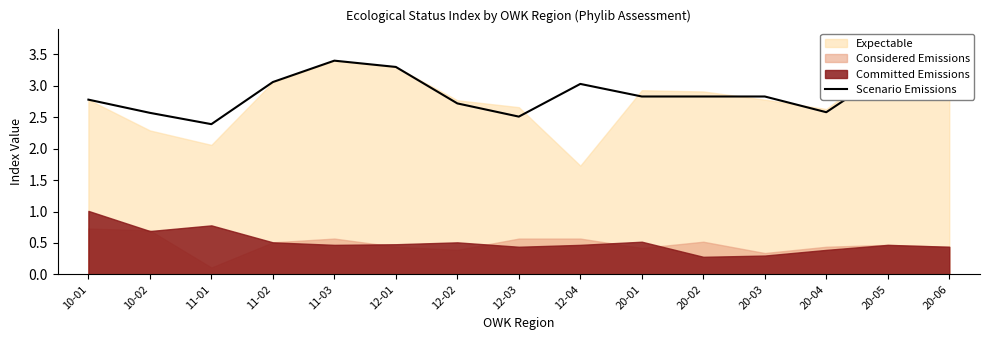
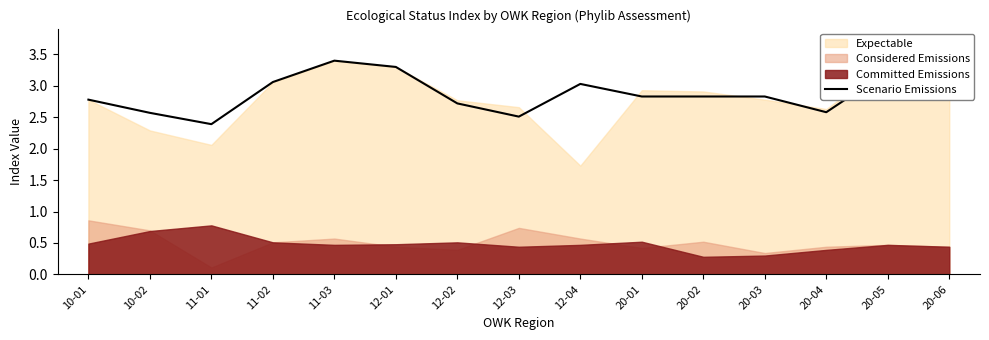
  {
    "Scenario Emissions": {
      "10-02": 2.6,
      "11-01": 2.4,
      "12-02": 2.7,
      "12-03": 2.5,
      "12-04": 3.0,
      "20-01": 2.8,
      "20-02": 2.8,
      "20-03": 2.8,
      "20-04": 2.6
    },
    "Expectable": {
      "10-02": 2.3,
      "11-01": 2.1,
      "12-02": 2.8,
      "12-03": 2.7,
      "12-04": 1.7,
      "20-01": 2.9,
      "20-02": 2.9,
      "20-03": 2.8,
      "20-04": 2.6
    },
    "Considered Emissions": {
-     "10-01": 0.7,
+     "10-01": 0.9,
      "11-01": 0.1,
      "11-03": 0.6,
      "12-02": 0.4,
-     "12-03": 0.6,
+     "12-03": 0.7,
      "12-04": 0.6,
      "20-01": 0.4,
      "20-02": 0.5,
      "20-03": 0.3,
      "20-04": 0.4
    },
    "Committed Emissions": {
-     "10-01": 1.0,
+     "10-01": 0.5,
      "11-01": 0.8,
      "11-03": 0.5,
      "12-02": 0.5,
      "12-03": 0.4,
      "12-04": 0.5,
      "20-01": 0.5,
      "20-02": 0.3,
      "20-03": 0.3,
      "20-04": 0.4
    }
  }
